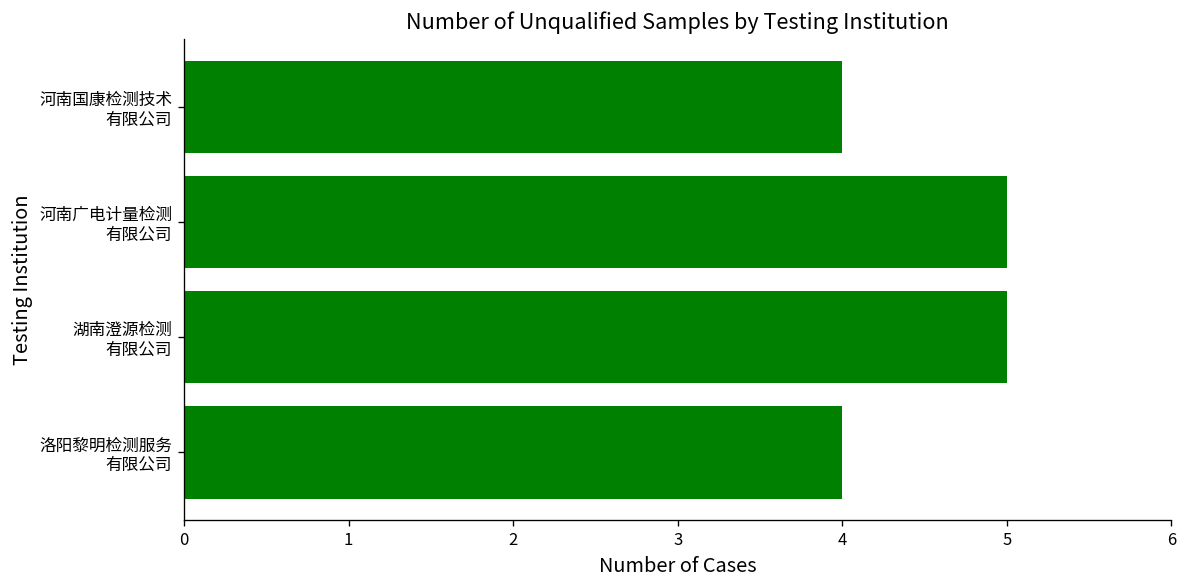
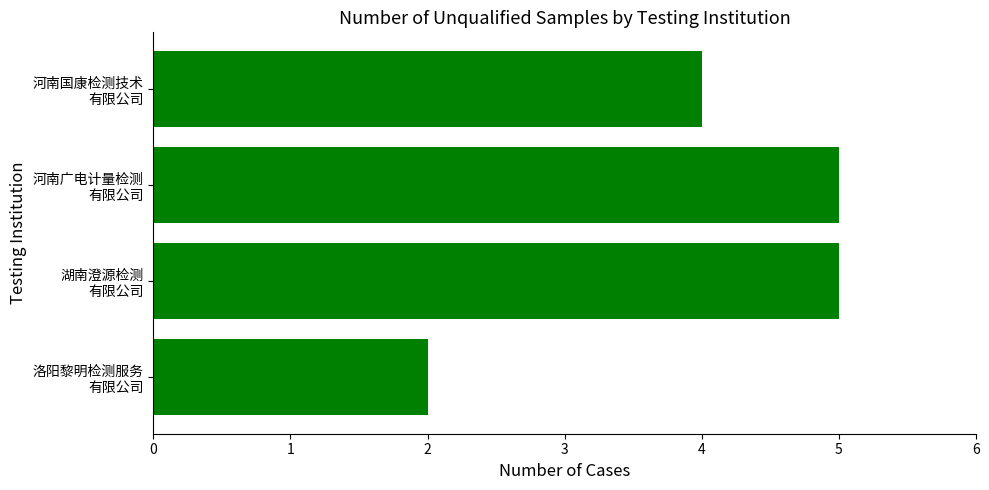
  {
    "河南国康检测技术 有限公司": 4,
    "河南广电计量检测 有限公司": 5,
    "湖南澄源检测 有限公司": 5,
-   "洛阳黎明检测服务 有限公司": 4
+   "洛阳黎明检测服务 有限公司": 2
  }
